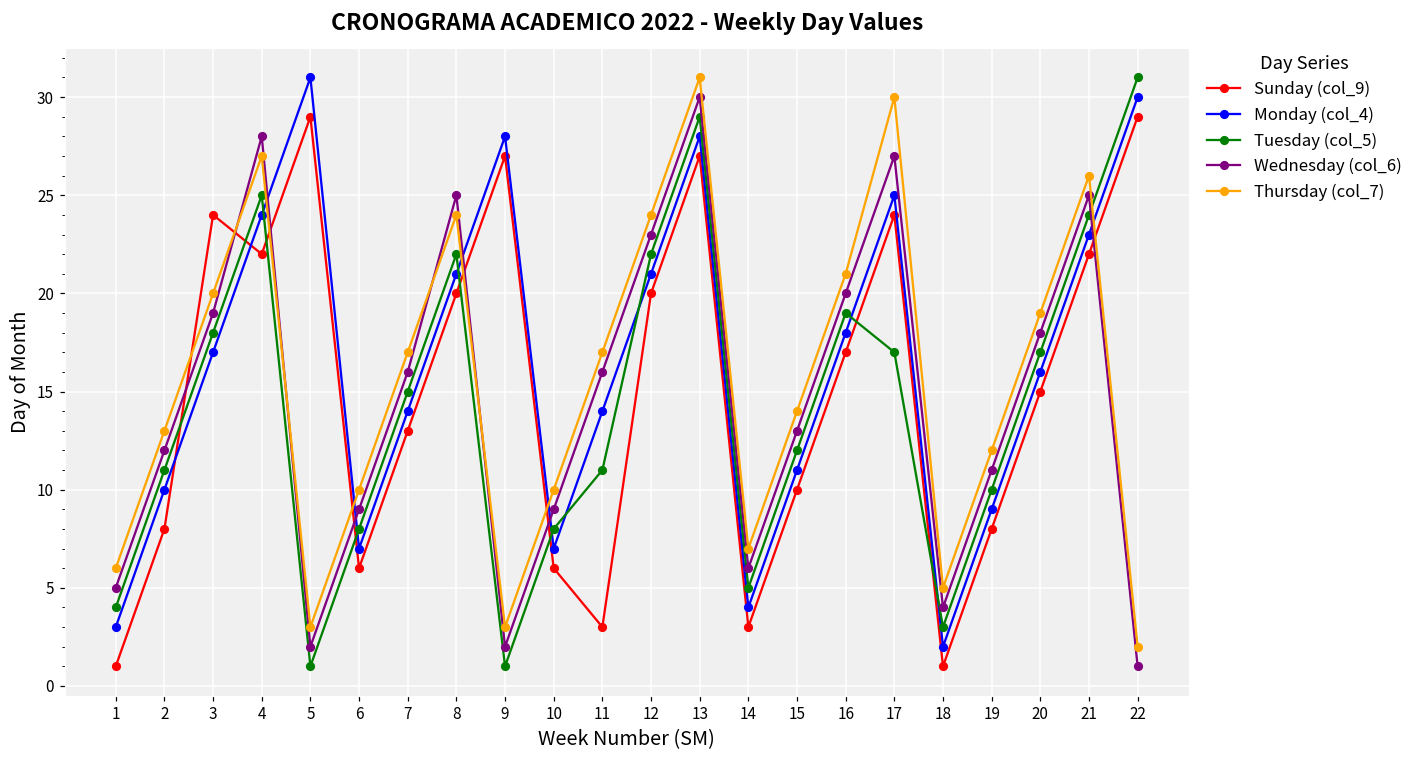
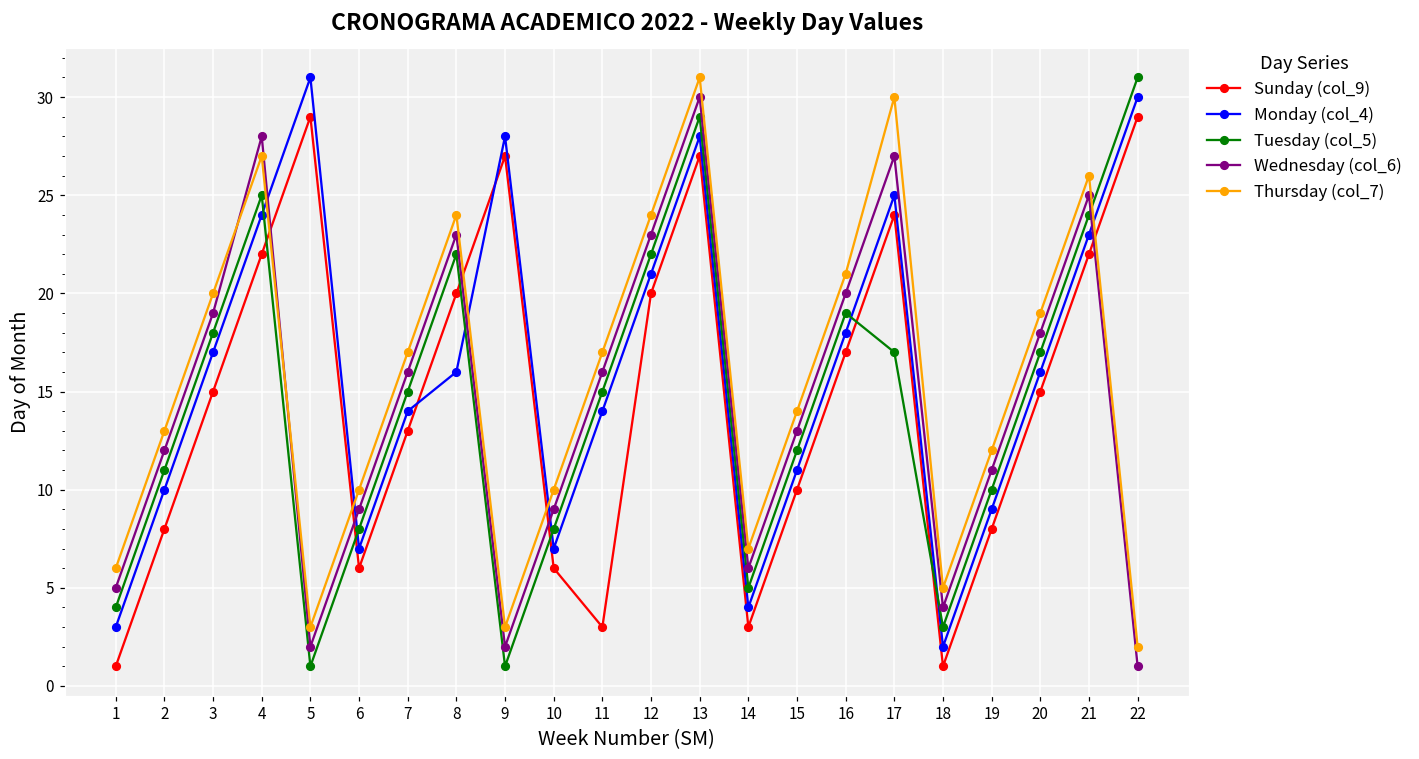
  {
    "Sunday (col_9)": {
      "1": 1,
      "2": 8,
-     "3": 24,
+     "3": 15,
      "4": 22,
      "5": 29,
      "6": 6,
      "7": 13,
      "8": 20,
      "9": 27,
      "10": 6,
      "11": 3,
      "12": 20,
      "13": 27,
      "14": 3,
      "15": 10,
      "16": 17,
      "17": 24,
      "18": 1,
      "19": 8,
      "20": 15,
      "21": 22,
      "22": 29
    },
    "Monday (col_4)": {
      "1": 3,
      "2": 10,
      "3": 17,
      "4": 24,
      "5": 31,
      "6": 7,
      "7": 14,
-     "8": 21,
+     "8": 16,
      "9": 28,
      "10": 7,
      "11": 14,
      "12": 21,
      "13": 28,
      "14": 4,
      "15": 11,
      "16": 18,
      "17": 25,
      "18": 2,
      "19": 9,
      "20": 16,
      "21": 23,
      "22": 30
    },
    "Tuesday (col_5)": {
      "1": 4,
      "2": 11,
      "3": 18,
      "4": 25,
      "5": 1,
      "6": 8,
      "7": 15,
      "8": 22,
      "9": 1,
      "10": 8,
-     "11": 11,
+     "11": 15,
      "12": 22,
      "13": 29,
      "14": 5,
      "15": 12,
      "16": 19,
      "17": 17,
      "18": 3,
      "19": 10,
      "20": 17,
      "21": 24,
      "22": 31
    },
    "Wednesday (col_6)": {
      "1": 5,
      "2": 12,
      "3": 19,
      "4": 28,
      "5": 2,
      "6": 9,
      "7": 16,
-     "8": 25,
+     "8": 23,
      "9": 2,
      "10": 9,
      "11": 16,
      "12": 23,
      "13": 30,
      "14": 6,
      "15": 13,
      "16": 20,
      "17": 27,
      "18": 4,
      "19": 11,
      "20": 18,
      "21": 25,
      "22": 1
    },
    "Thursday (col_7)": {
      "1": 6,
      "2": 13,
      "3": 20,
      "4": 27,
      "5": 3,
      "6": 10,
      "7": 17,
      "8": 24,
      "9": 3,
      "10": 10,
      "11": 17,
      "12": 24,
      "13": 31,
      "14": 7,
      "15": 14,
      "16": 21,
      "17": 30,
      "18": 5,
      "19": 12,
      "20": 19,
      "21": 26,
      "22": 2
    }
  }
